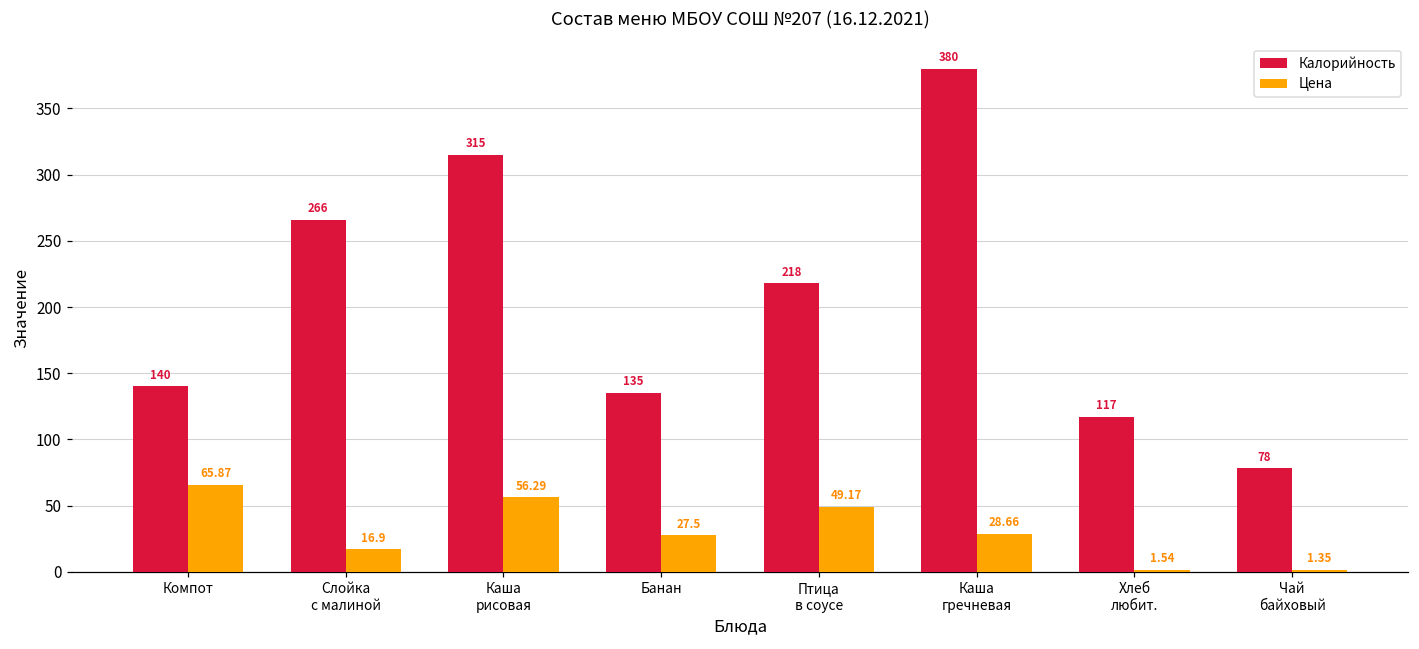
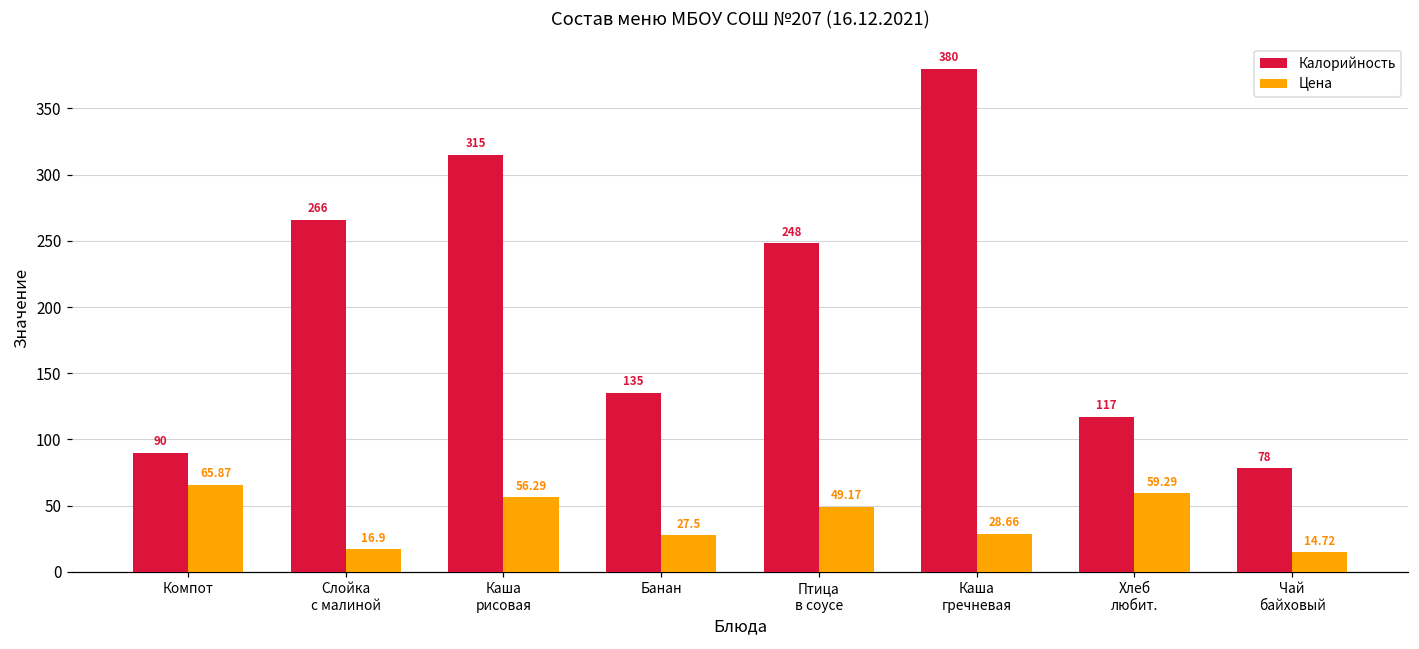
  {
    "Калорийность": {
-     "Компот": 140,
+     "Компот": 90,
      "Слойка с малиной": 266,
      "Каша рисовая": 315,
      "Банан": 135,
-     "Птица в соусе": 218,
+     "Птица в соусе": 248,
      "Каша гречневая": 380,
      "Хлеб любит.": 117,
      "Чай байховый": 78
    },
    "Цена": {
      "Компот": 65.87,
      "Слойка с малиной": 16.9,
      "Каша рисовая": 56.29,
      "Банан": 27.5,
      "Птица в соусе": 49.17,
      "Каша гречневая": 28.66,
-     "Хлеб любит.": 1.54,
-     "Чай байховый": 1.35
+     "Хлеб любит.": 59.29,
+     "Чай байховый": 14.72
    }
  }
